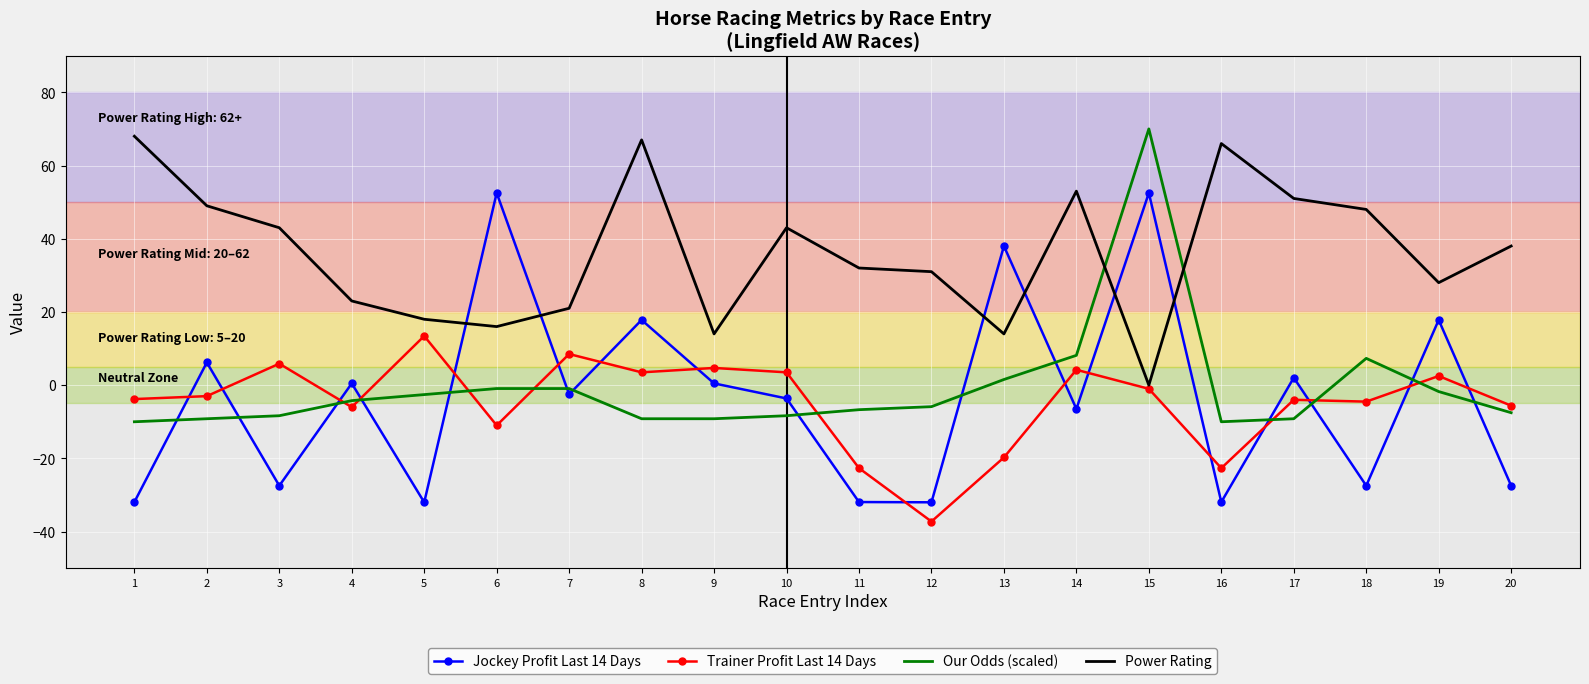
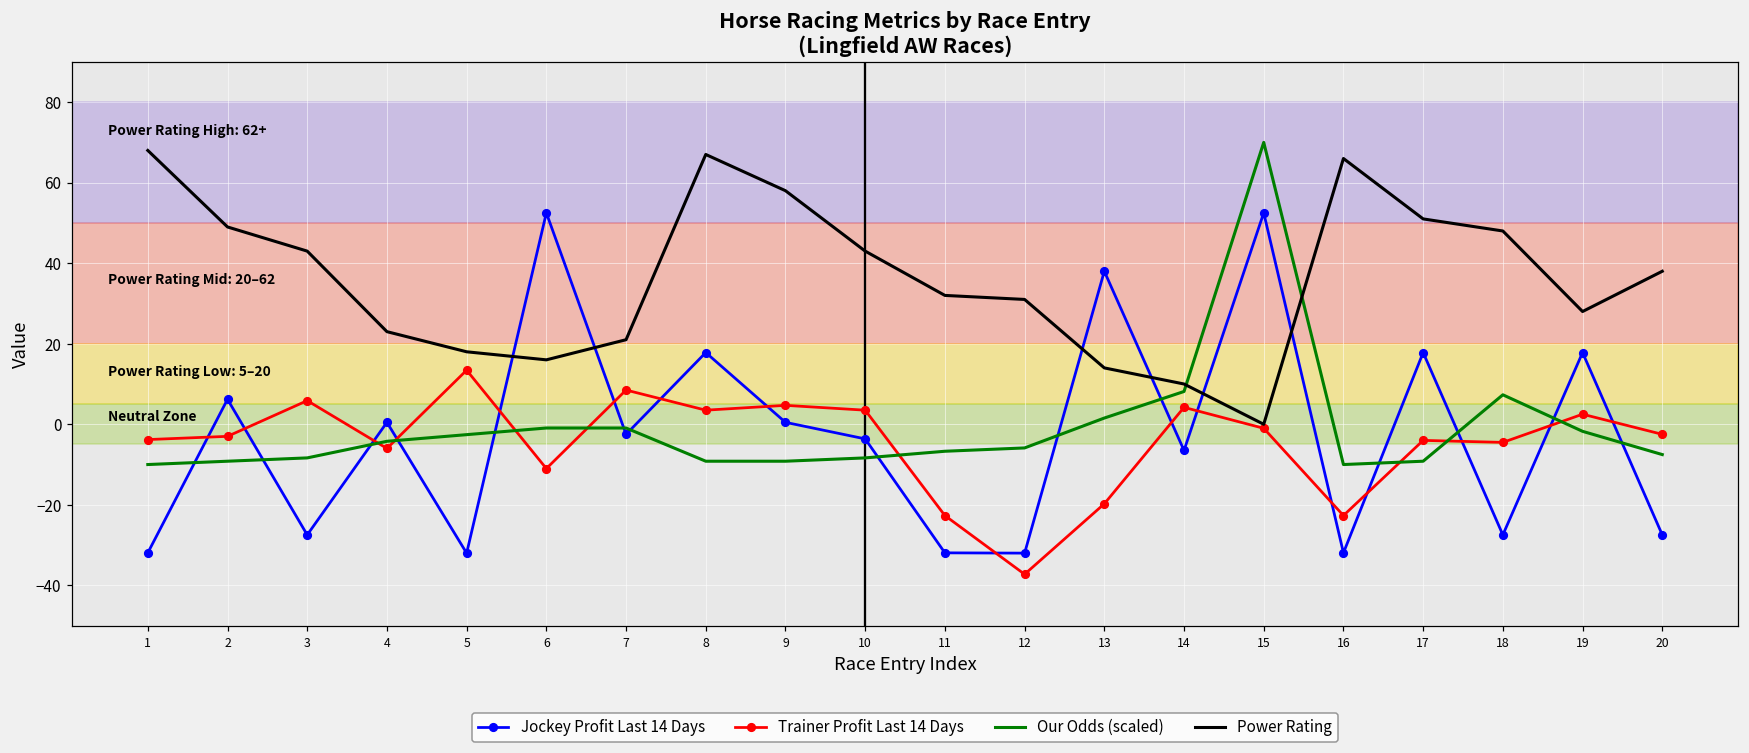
  {
    "Jockey Profit Last 14 Days": {
      "1": -32,
      "3": -27,
      "4": 0,
      "5": -32,
      "6": 53,
      "7": -3,
      "8": 18,
      "9": 0,
      "10": -4,
      "11": -32,
      "12": -32,
      "13": 38,
      "14": -7,
      "15": 53,
      "16": -32,
-     "17": 2,
+     "17": 18,
      "18": -27,
      "19": 18,
      "20": -27
    },
    "Trainer Profit Last 14 Days": {
      "1": -4,
      "2": -3,
      "3": 6,
      "4": -6,
      "5": 13,
      "6": -11,
      "7": 9,
      "8": 4,
      "9": 5,
      "10": 4,
      "11": -23,
      "12": -37,
      "13": -20,
      "14": 4,
      "15": -1,
      "16": -23,
      "17": -4,
      "18": -5,
      "19": 3,
-     "20": -6
+     "20": -3
    },
    "Our Odds (scaled)": {
      "1": -10,
      "2": -9,
      "3": -8,
      "4": -4,
      "5": -3,
      "6": -1,
      "7": -1,
      "8": -9,
      "9": -9,
      "10": -8,
      "11": -7,
      "12": -6,
      "13": 2,
      "14": 8,
      "15": 70,
      "16": -10,
      "17": -9,
      "18": 7,
      "19": -2,
      "20": -8
    },
    "Power Rating": {
      "2": 49,
      "3": 43,
      "4": 23,
      "5": 18,
      "6": 16,
      "7": 21,
      "8": 67,
-     "9": 14,
+     "9": 58,
      "10": 43,
      "11": 32,
      "12": 31,
      "13": 14,
-     "14": 53,
+     "14": 10,
      "15": 0,
      "16": 66,
      "17": 51,
      "18": 48,
      "19": 28,
      "20": 38
    }
  }
